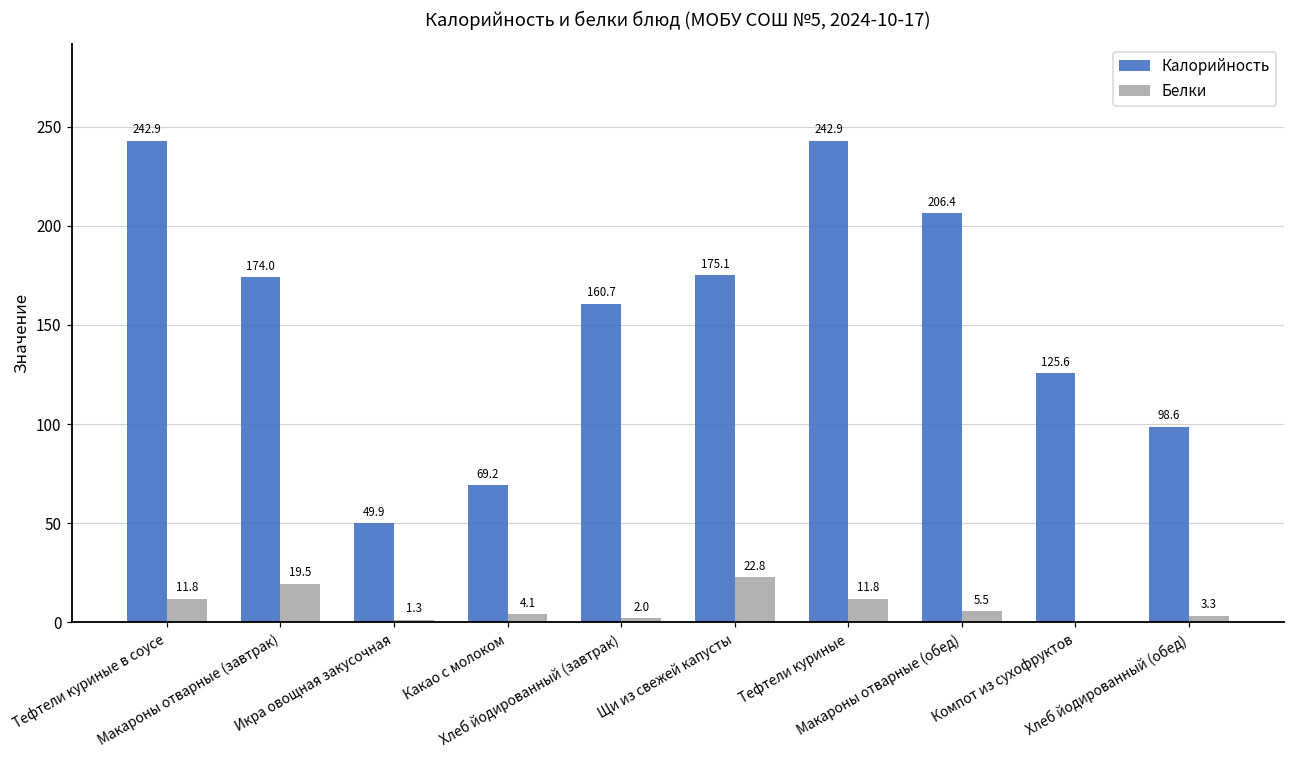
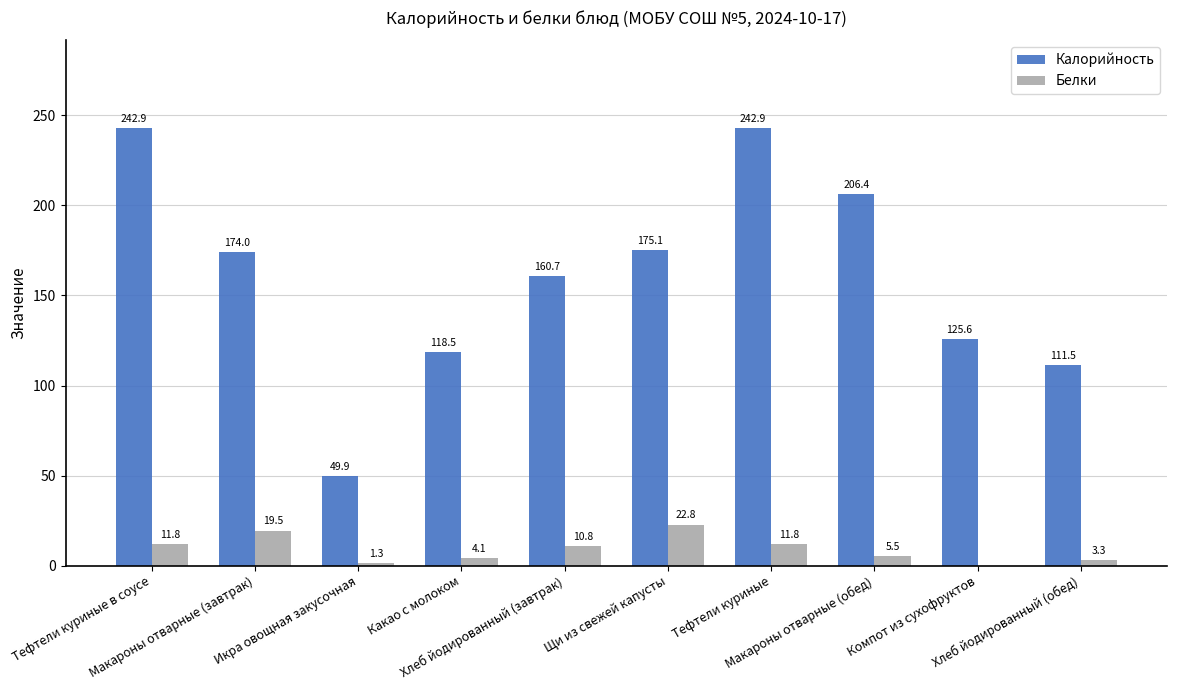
  {
    "Калорийность": {
      "Тефтели куриные в соусе": 242.9,
      "Макароны отварные (завтрак)": 174.0,
      "Икра овощная закусочная": 49.9,
-     "Какао с молоком": 69.2,
+     "Какао с молоком": 118.5,
      "Хлеб йодированный (завтрак)": 160.7,
      "Щи из свежей капусты": 175.1,
      "Тефтели куриные": 242.9,
      "Макароны отварные (обед)": 206.4,
      "Компот из сухофруктов": 125.6,
-     "Хлеб йодированный (обед)": 98.6
+     "Хлеб йодированный (обед)": 111.5
    },
    "Белки": {
      "Тефтели куриные в соусе": 11.8,
      "Макароны отварные (завтрак)": 19.5,
      "Икра овощная закусочная": 1.3,
      "Какао с молоком": 4.1,
-     "Хлеб йодированный (завтрак)": 2.0,
+     "Хлеб йодированный (завтрак)": 10.8,
      "Щи из свежей капусты": 22.8,
      "Тефтели куриные": 11.8,
      "Макароны отварные (обед)": 5.5,
      "Хлеб йодированный (обед)": 3.3
    }
  }
